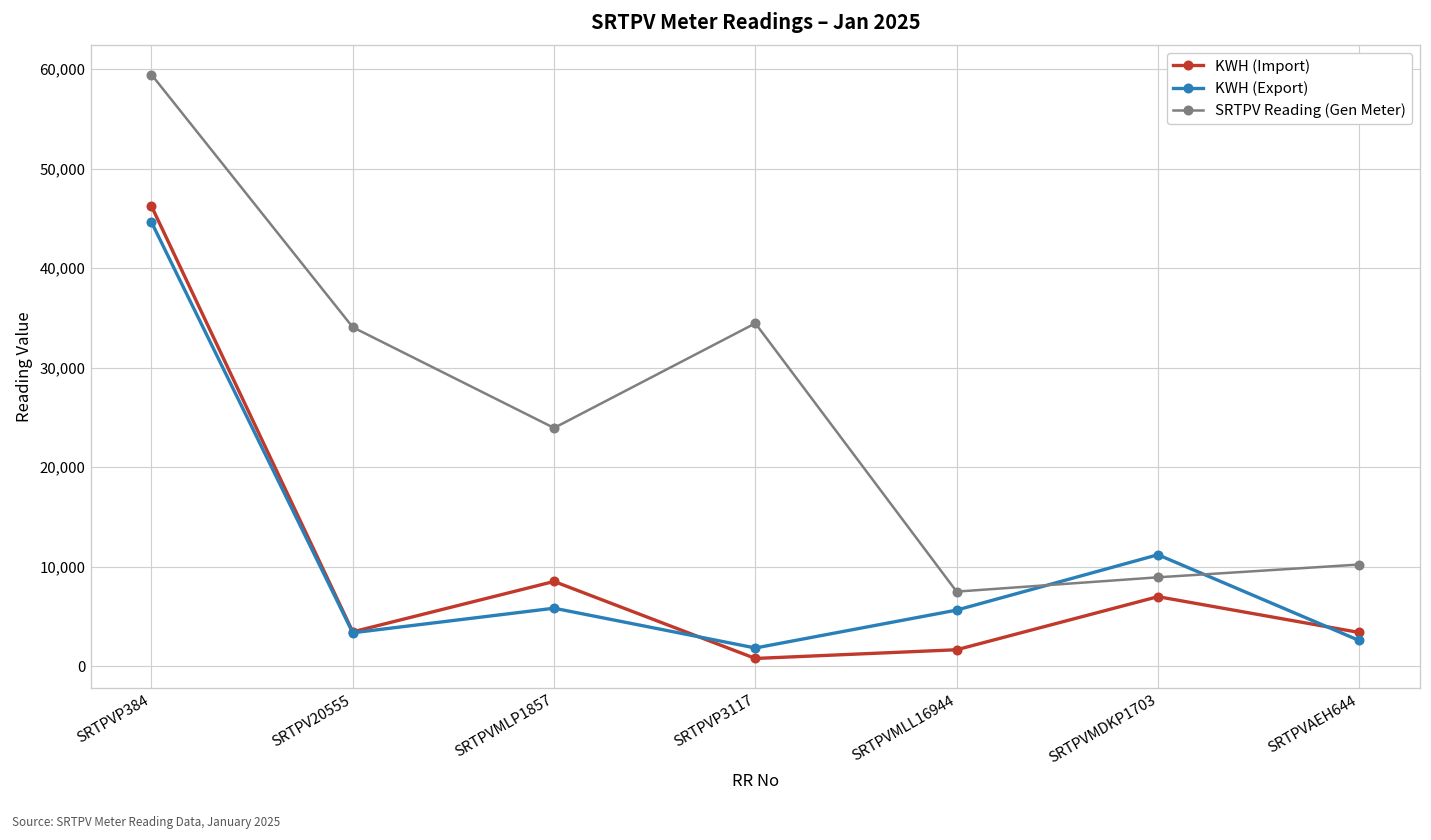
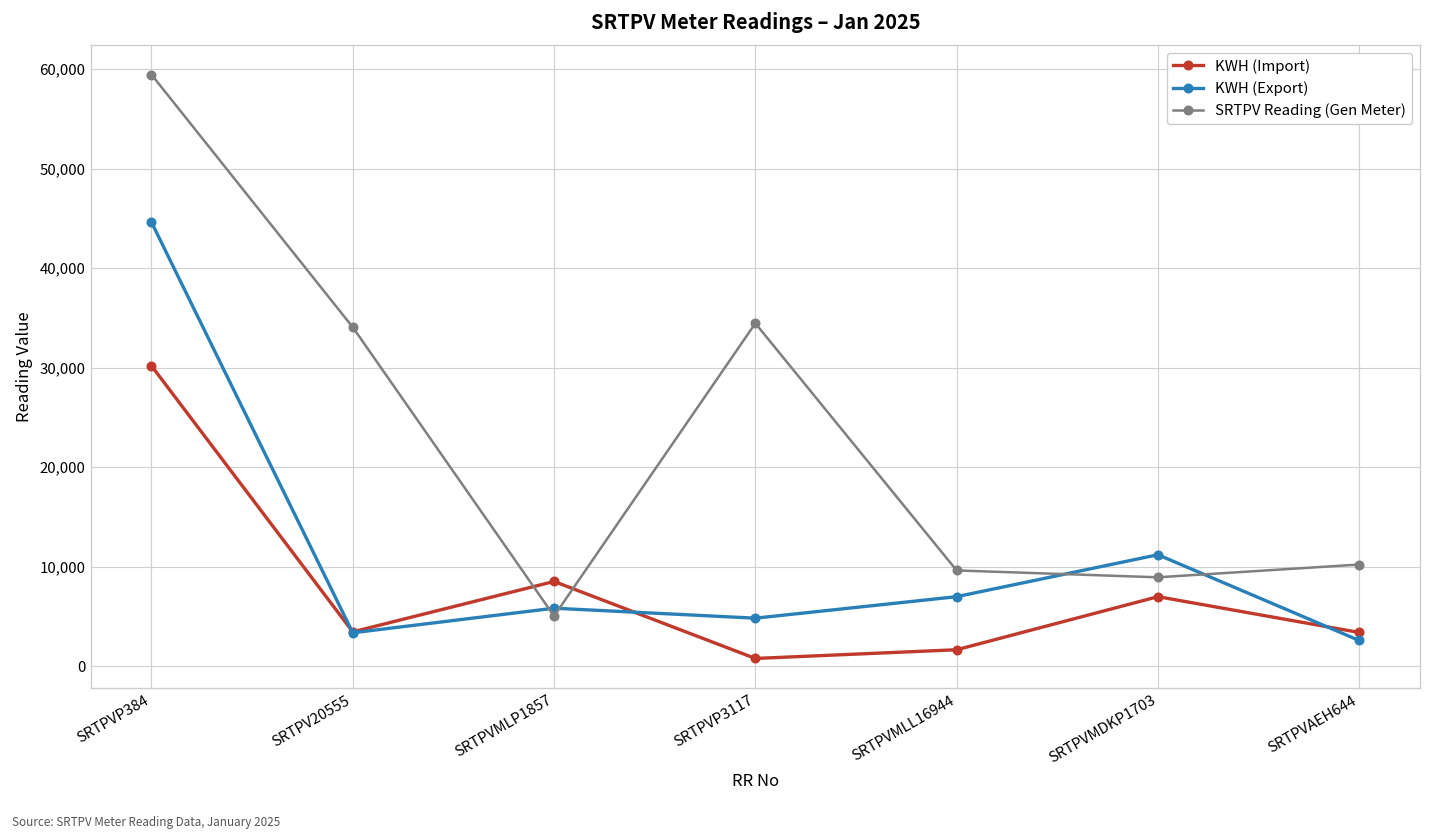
  {
    "KWH (Import)": {
-     "SRTPVP384": "46,000",
+     "SRTPVP384": "30,000",
      "SRTPVMLP1857": "9,000",
      "SRTPVP3117": "1,000",
      "SRTPVMLL16944": "2,000",
      "SRTPVMDKP1703": "7,000",
      "SRTPVAEH644": "3,000"
    },
    "KWH (Export)": {
      "SRTPVP384": "45,000",
      "SRTPVMLP1857": "6,000",
-     "SRTPVP3117": "2,000",
-     "SRTPVMLL16944": "6,000",
+     "SRTPVP3117": "5,000",
+     "SRTPVMLL16944": "7,000",
      "SRTPVMDKP1703": "11,000",
      "SRTPVAEH644": "3,000"
    },
    "SRTPV Reading (Gen Meter)": {
      "SRTPVP384": "59,000",
      "SRTPV20555": "34,000",
-     "SRTPVMLP1857": "24,000",
+     "SRTPVMLP1857": "5,000",
      "SRTPVP3117": "34,000",
-     "SRTPVMLL16944": "7,000",
+     "SRTPVMLL16944": "10,000",
      "SRTPVMDKP1703": "9,000",
      "SRTPVAEH644": "10,000"
    }
  }
